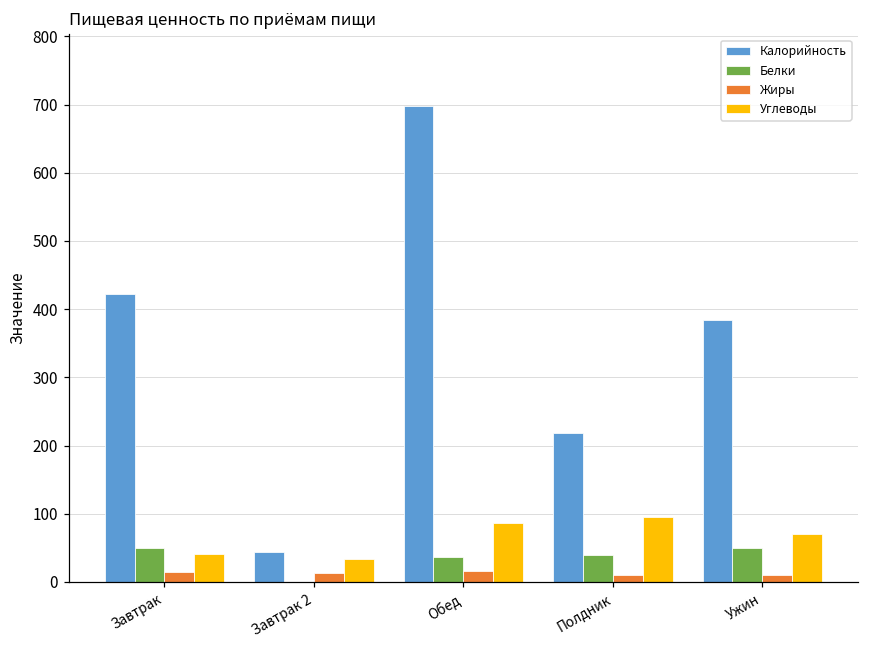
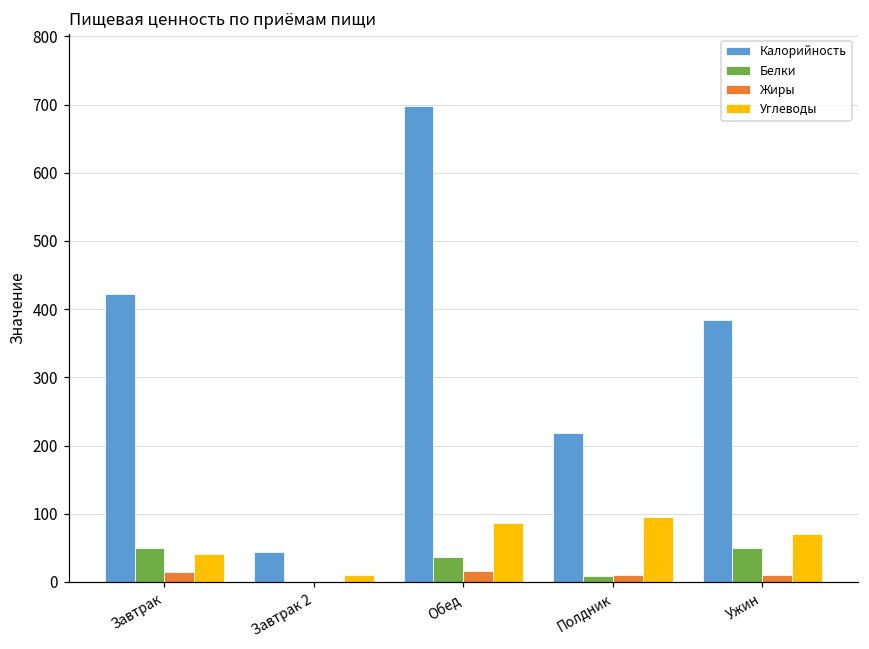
  {
    "Калорийность": {
      "Завтрак": 420,
      "Завтрак 2": 40,
      "Обед": 700,
      "Полдник": 220,
      "Ужин": 380
    },
    "Белки": {
      "Завтрак": 50,
      "Обед": 40,
-     "Полдник": 40,
+     "Полдник": 10,
      "Ужин": 50
    },
    "Жиры": {
      "Завтрак": 10,
-     "Завтрак 2": 10,
+     "Завтрак 2": 0,
      "Обед": 20,
      "Полдник": 10,
      "Ужин": 10
    },
    "Углеводы": {
      "Завтрак": 40,
-     "Завтрак 2": 30,
+     "Завтрак 2": 10,
      "Обед": 90,
      "Полдник": 100,
      "Ужин": 70
    }
  }
